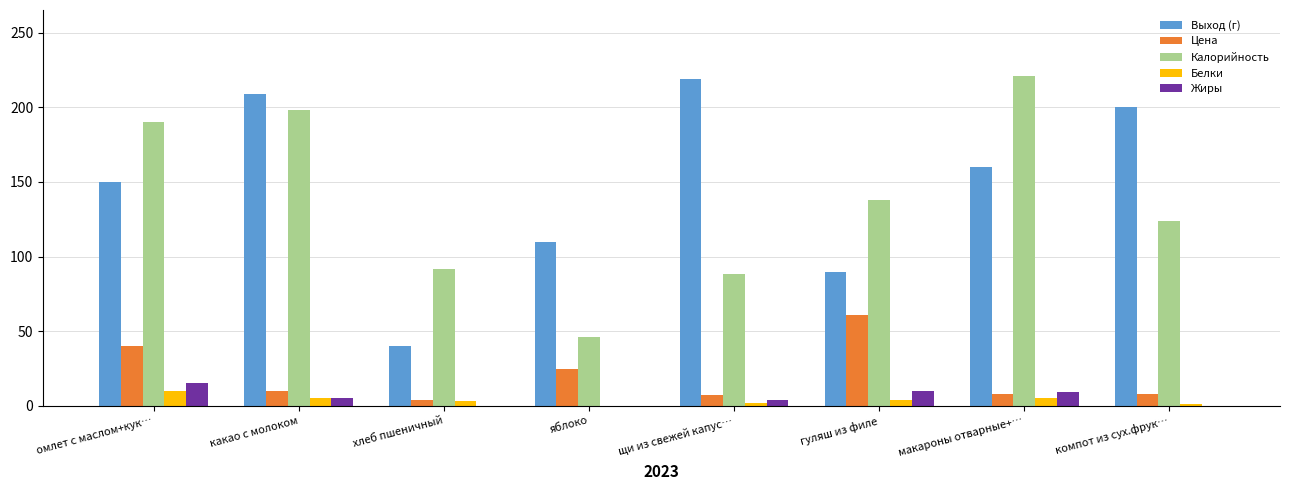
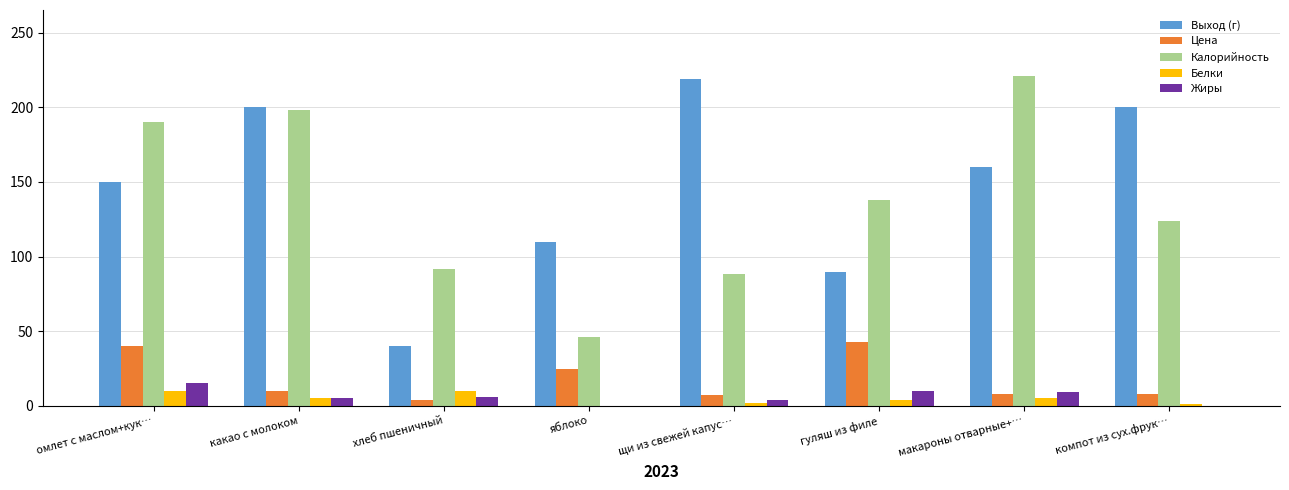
  {
    "Выход (г)": {
      "омлет с маслом+кук…": 150,
-     "какао с молоком": 209,
+     "какао с молоком": 200,
      "хлеб пшеничный": 40,
      "яблоко": 110,
      "щи из свежей капус…": 219,
      "гуляш из филе": 90,
      "макароны отварные+…": 160,
      "компот из сух.фрук…": 200
    },
    "Цена": {
      "омлет с маслом+кук…": 40,
      "какао с молоком": 10,
      "хлеб пшеничный": 4,
      "яблоко": 25,
      "щи из свежей капус…": 7,
-     "гуляш из филе": 61,
+     "гуляш из филе": 43,
      "макароны отварные+…": 8,
      "компот из сух.фрук…": 8
    },
    "Калорийность": {
      "омлет с маслом+кук…": 190,
      "какао с молоком": 198,
      "хлеб пшеничный": 92,
      "яблоко": 46,
      "щи из свежей капус…": 88,
      "гуляш из филе": 138,
      "макароны отварные+…": 221,
      "компот из сух.фрук…": 124
    },
    "Белки": {
      "омлет с маслом+кук…": 10,
      "какао с молоком": 5,
-     "хлеб пшеничный": 3,
+     "хлеб пшеничный": 10,
      "яблоко": 0,
      "щи из свежей капус…": 2,
      "гуляш из филе": 4,
      "макароны отварные+…": 5
    },
    "Жиры": {
      "омлет с маслом+кук…": 15,
      "какао с молоком": 5,
-     "хлеб пшеничный": 0,
+     "хлеб пшеничный": 6,
      "яблоко": 0,
      "щи из свежей капус…": 4,
      "гуляш из филе": 10,
      "макароны отварные+…": 9,
      "компот из сух.фрук…": 0
    }
  }
